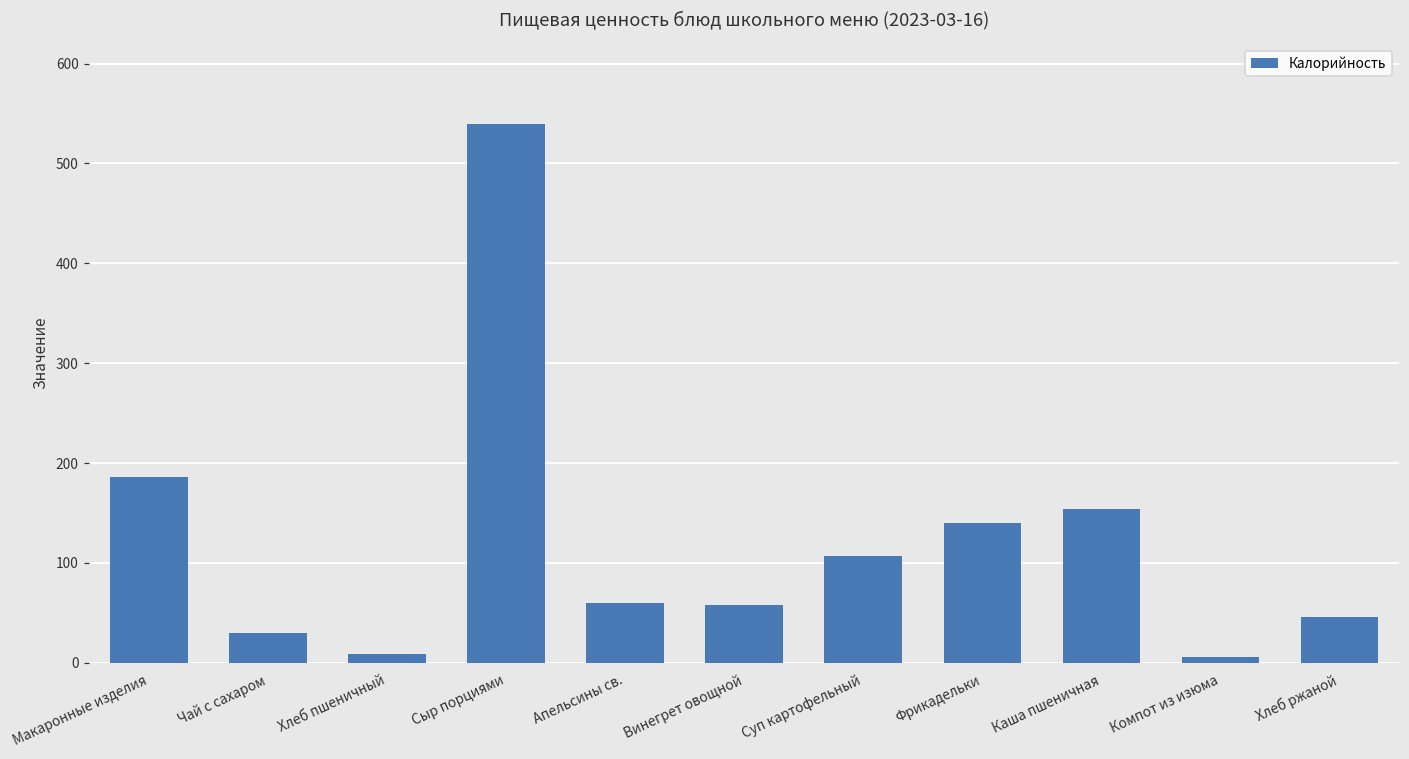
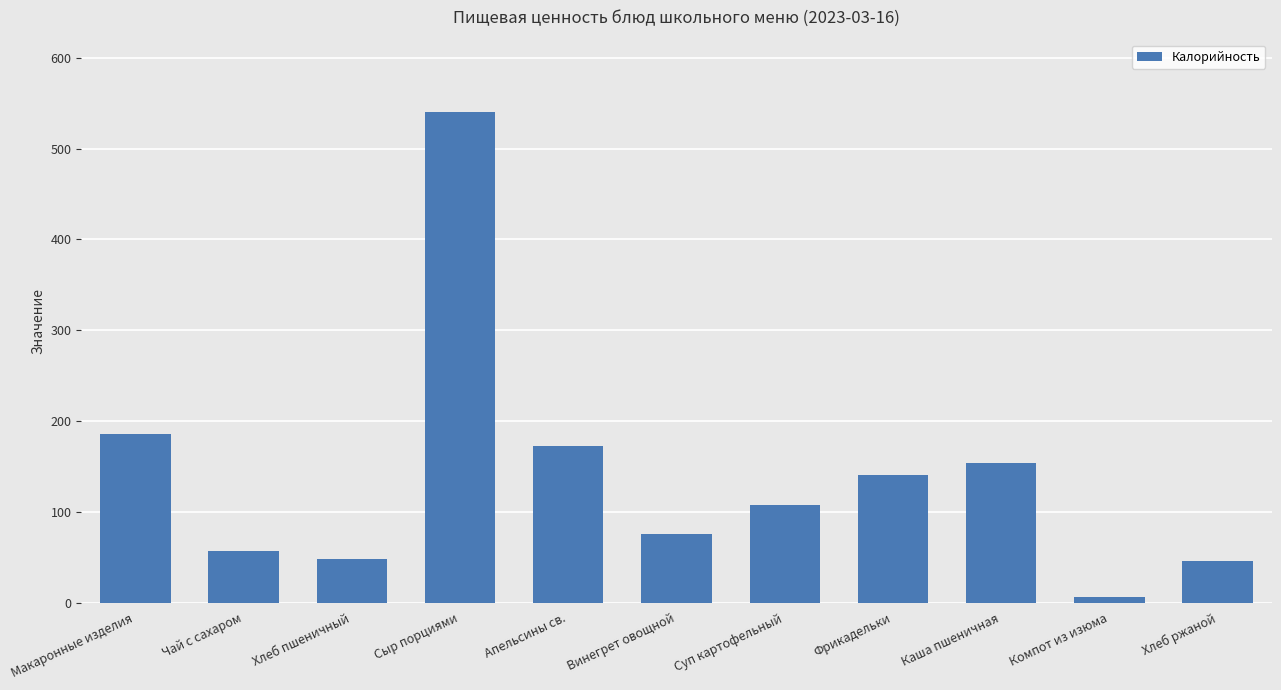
  {
    "Макаронные изделия": 190,
-   "Чай с сахаром": 30,
-   "Хлеб пшеничный": 10,
+   "Чай с сахаром": 60,
+   "Хлеб пшеничный": 50,
    "Сыр порциями": 540,
-   "Апельсины св.": 60,
-   "Винегрет овощной": 60,
+   "Апельсины св.": 170,
+   "Винегрет овощной": 80,
    "Суп картофельный": 110,
    "Фрикадельки": 140,
    "Каша пшеничная": 150,
    "Компот из изюма": 10,
    "Хлеб ржаной": 50
  }
